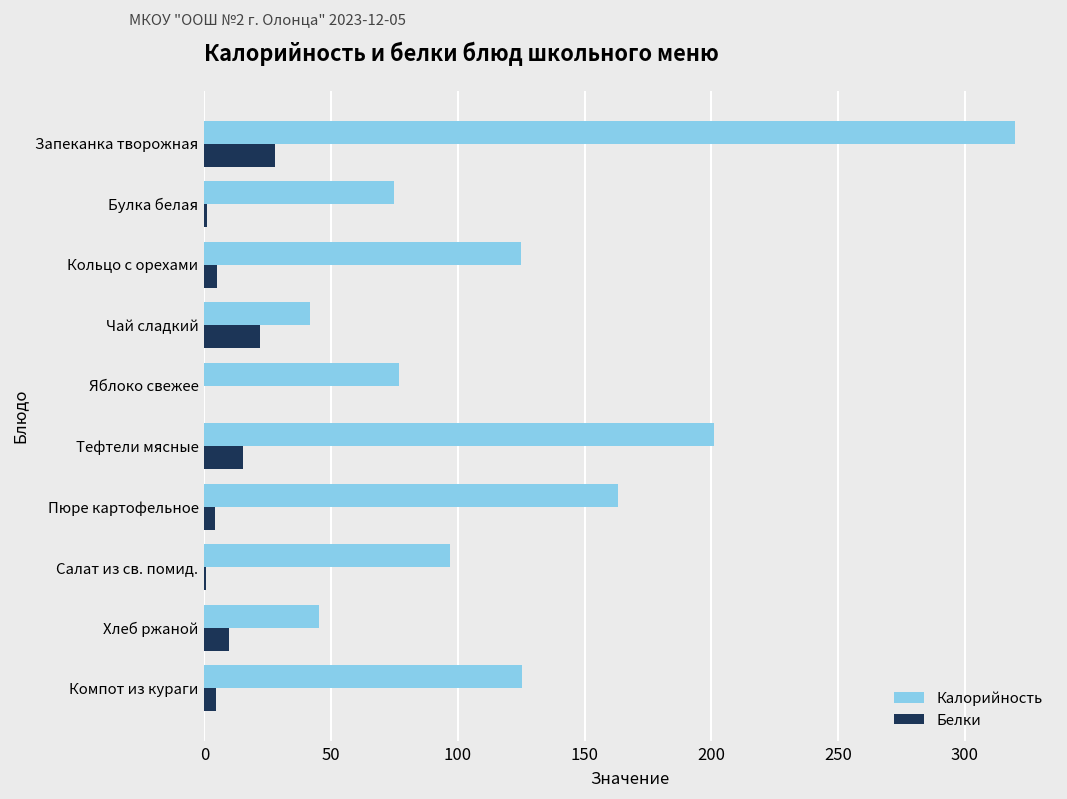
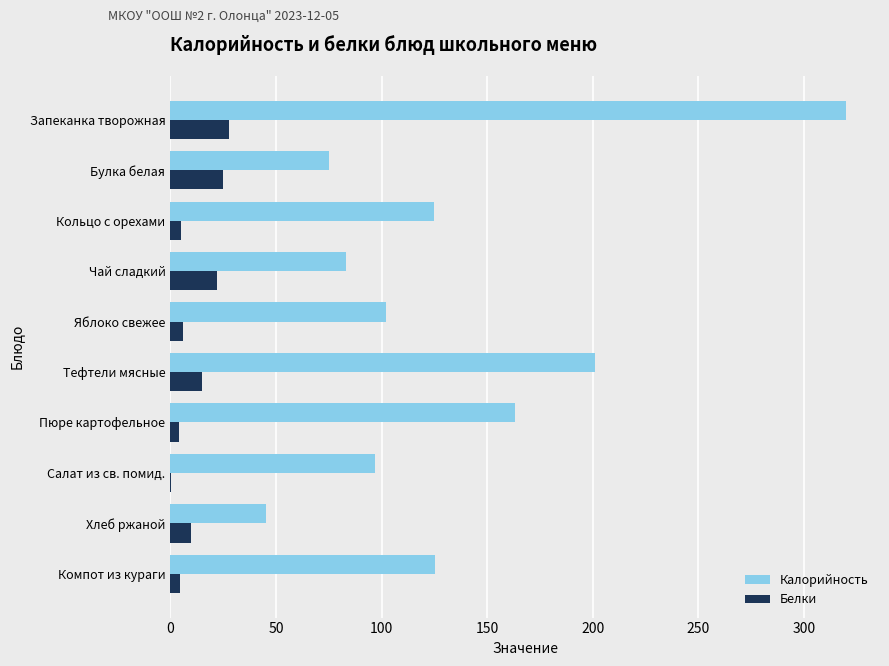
  {
    "Калорийность": {
      "Запеканка творожная": 320,
      "Булка белая": 75,
      "Кольцо с орехами": 125,
-     "Чай сладкий": 42,
-     "Яблоко свежее": 77,
+     "Чай сладкий": 83,
+     "Яблоко свежее": 102,
      "Тефтели мясные": 201,
      "Пюре картофельное": 163,
      "Салат из св. помид.": 97,
      "Хлеб ржаной": 45,
      "Компот из кураги": 125
    },
    "Белки": {
      "Запеканка творожная": 28,
-     "Булка белая": 1,
+     "Булка белая": 25,
      "Кольцо с орехами": 5,
      "Чай сладкий": 22,
-     "Яблоко свежее": 0,
+     "Яблоко свежее": 6,
      "Тефтели мясные": 15,
      "Пюре картофельное": 4,
      "Хлеб ржаной": 10,
      "Компот из кураги": 5
    }
  }
